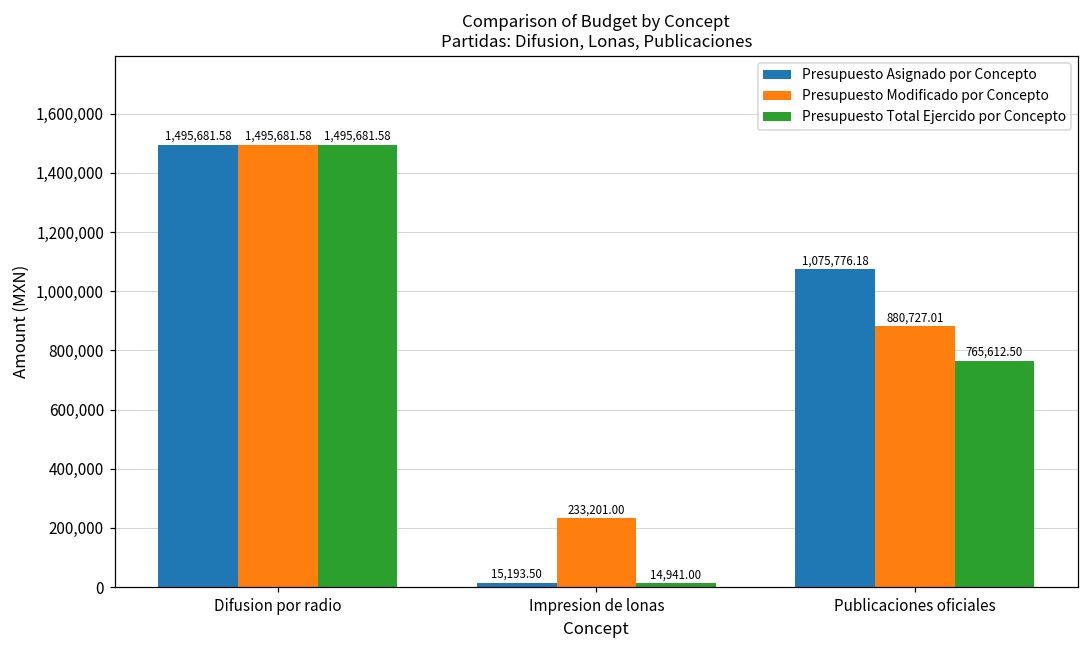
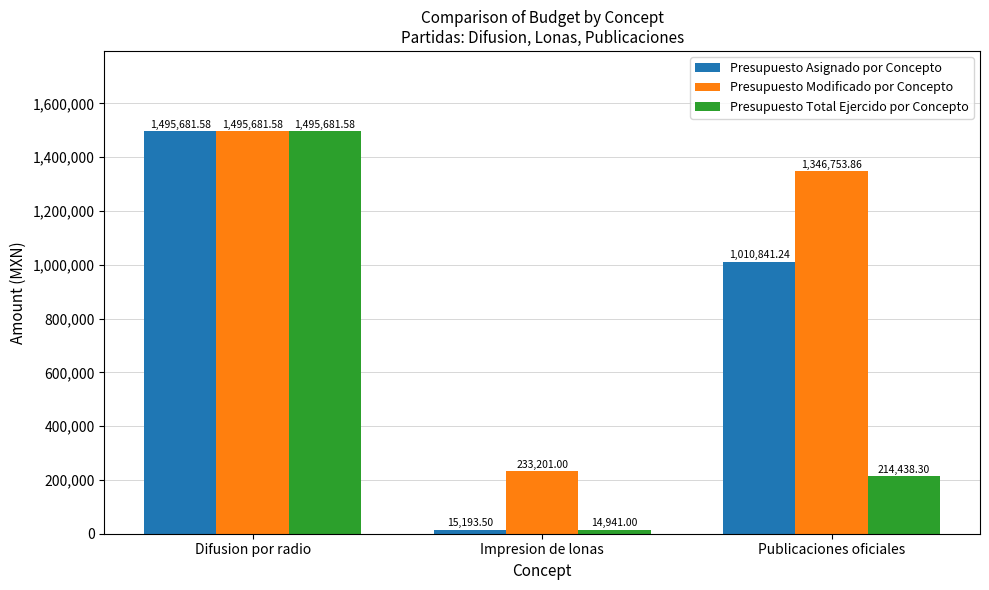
  {
    "Presupuesto Asignado por Concepto": {
      "Difusion por radio": "1,495,681.58",
      "Impresion de lonas": "15,193.50",
-     "Publicaciones oficiales": "1,075,776.18"
+     "Publicaciones oficiales": "1,010,841.24"
    },
    "Presupuesto Modificado por Concepto": {
      "Difusion por radio": "1,495,681.58",
      "Impresion de lonas": "233,201.00",
-     "Publicaciones oficiales": "880,727.01"
+     "Publicaciones oficiales": "1,346,753.86"
    },
    "Presupuesto Total Ejercido por Concepto": {
      "Difusion por radio": "1,495,681.58",
      "Impresion de lonas": "14,941.00",
-     "Publicaciones oficiales": "765,612.50"
+     "Publicaciones oficiales": "214,438.30"
    }
  }
